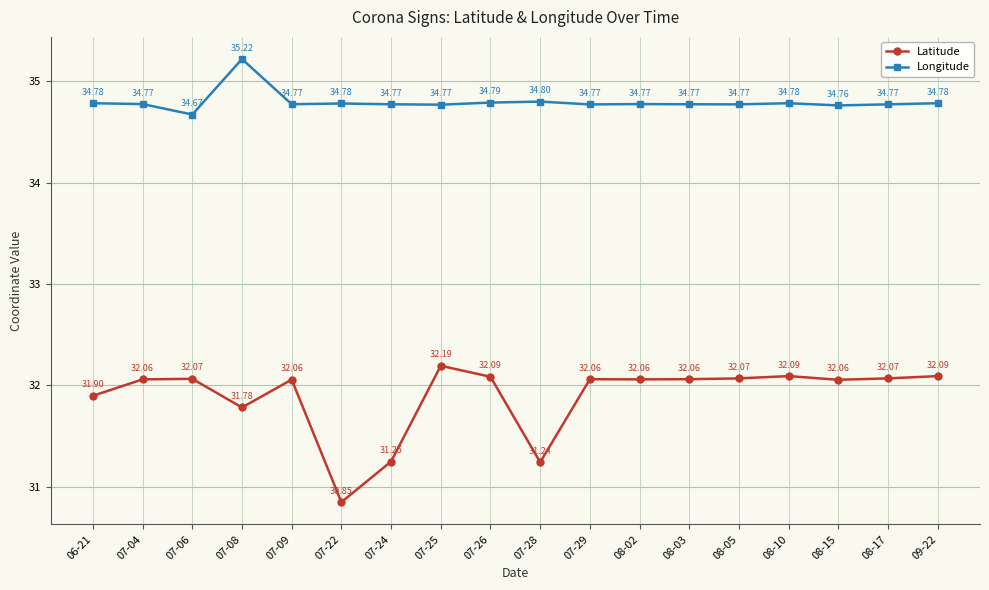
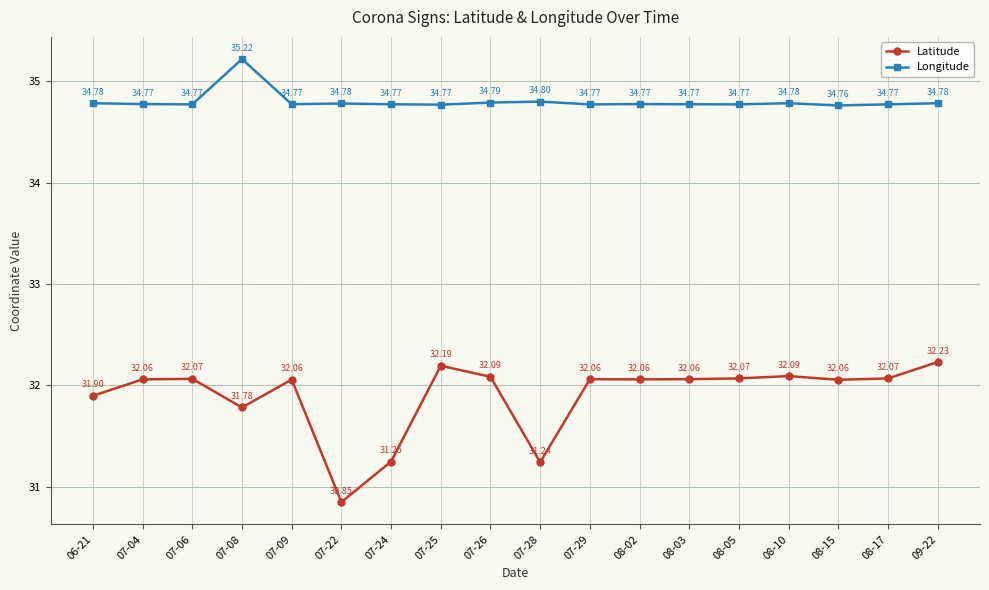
  {
    "Latitude": {
      "06-21": 31.90,
      "07-04": 32.06,
      "07-06": 32.07,
      "07-08": 31.78,
      "07-09": 32.06,
      "07-22": 30.85,
      "07-24": 31.25,
      "07-25": 32.19,
      "07-26": 32.09,
      "07-28": 31.24,
      "07-29": 32.06,
      "08-02": 32.06,
      "08-03": 32.06,
      "08-05": 32.07,
      "08-10": 32.09,
      "08-15": 32.06,
      "08-17": 32.07,
-     "09-22": 32.09
+     "09-22": 32.23
    },
    "Longitude": {
      "06-21": 34.78,
      "07-04": 34.77,
-     "07-06": 34.67,
+     "07-06": 34.77,
      "07-08": 35.22,
      "07-09": 34.77,
      "07-22": 34.78,
      "07-24": 34.77,
      "07-25": 34.77,
      "07-26": 34.79,
      "07-28": 34.80,
      "07-29": 34.77,
      "08-02": 34.77,
      "08-03": 34.77,
      "08-05": 34.77,
      "08-10": 34.78,
      "08-15": 34.76,
      "08-17": 34.77,
      "09-22": 34.78
    }
  }
